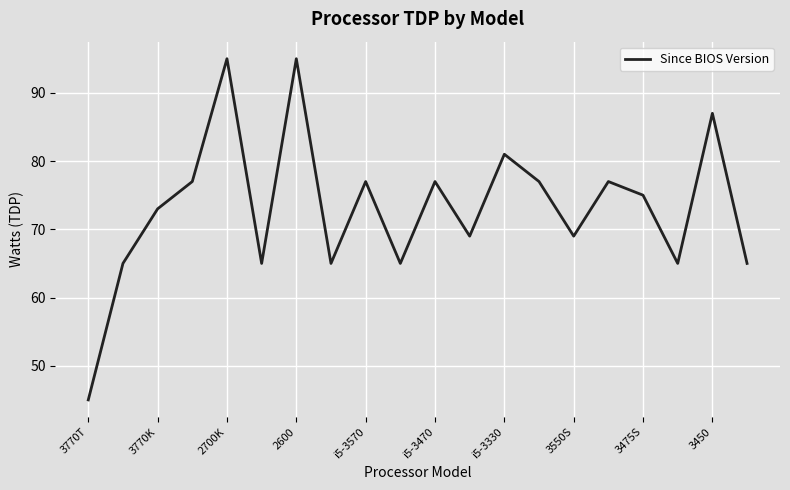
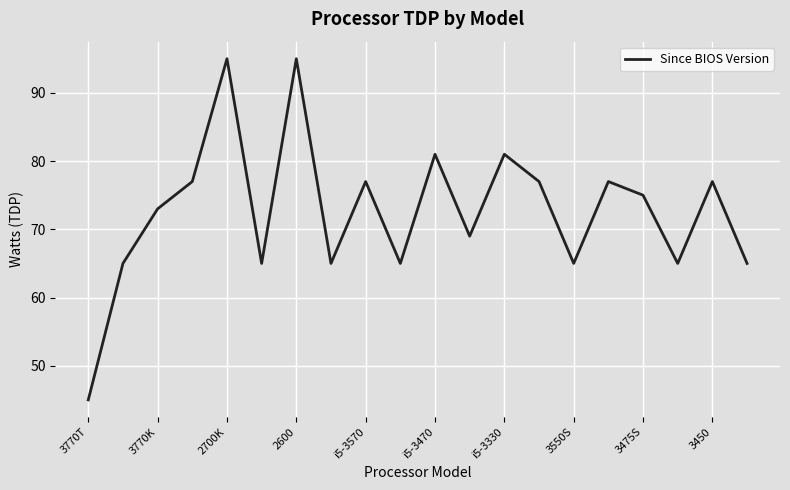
  {
    "3770T": 45,
    "3770K": 73,
    "2700K": 95,
    "2600": 95,
    "i5-3570": 77,
-   "i5-3470": 77,
+   "i5-3470": 81,
    "i5-3330": 81,
-   "3550S": 69,
+   "3550S": 65,
    "3475S": 75,
-   "3450": 87
+   "3450": 77
  }
